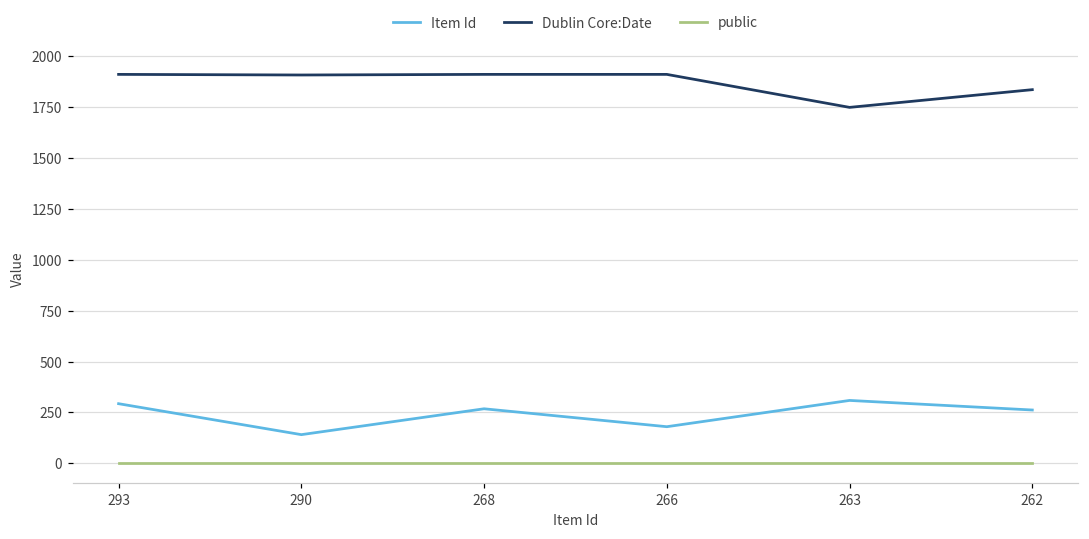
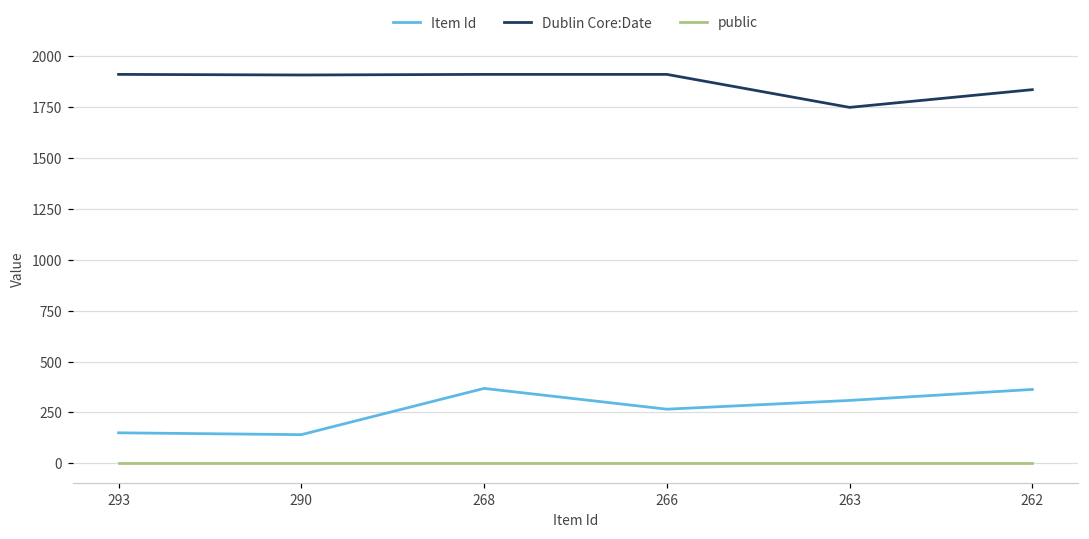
  {
    "Item Id": {
-     "293": 290,
+     "293": 150,
      "290": 140,
-     "268": 270,
-     "266": 180,
+     "268": 370,
+     "266": 270,
      "263": 310,
-     "262": 260
+     "262": 360
    },
    "Dublin Core:Date": {
      "293": 1910,
      "290": 1910,
      "268": 1910,
      "266": 1910,
      "263": 1750,
      "262": 1840
    },
    "public": {
      "293": 0,
      "290": 0,
      "268": 0,
      "266": 0,
      "263": 0,
      "262": 0
    }
  }
